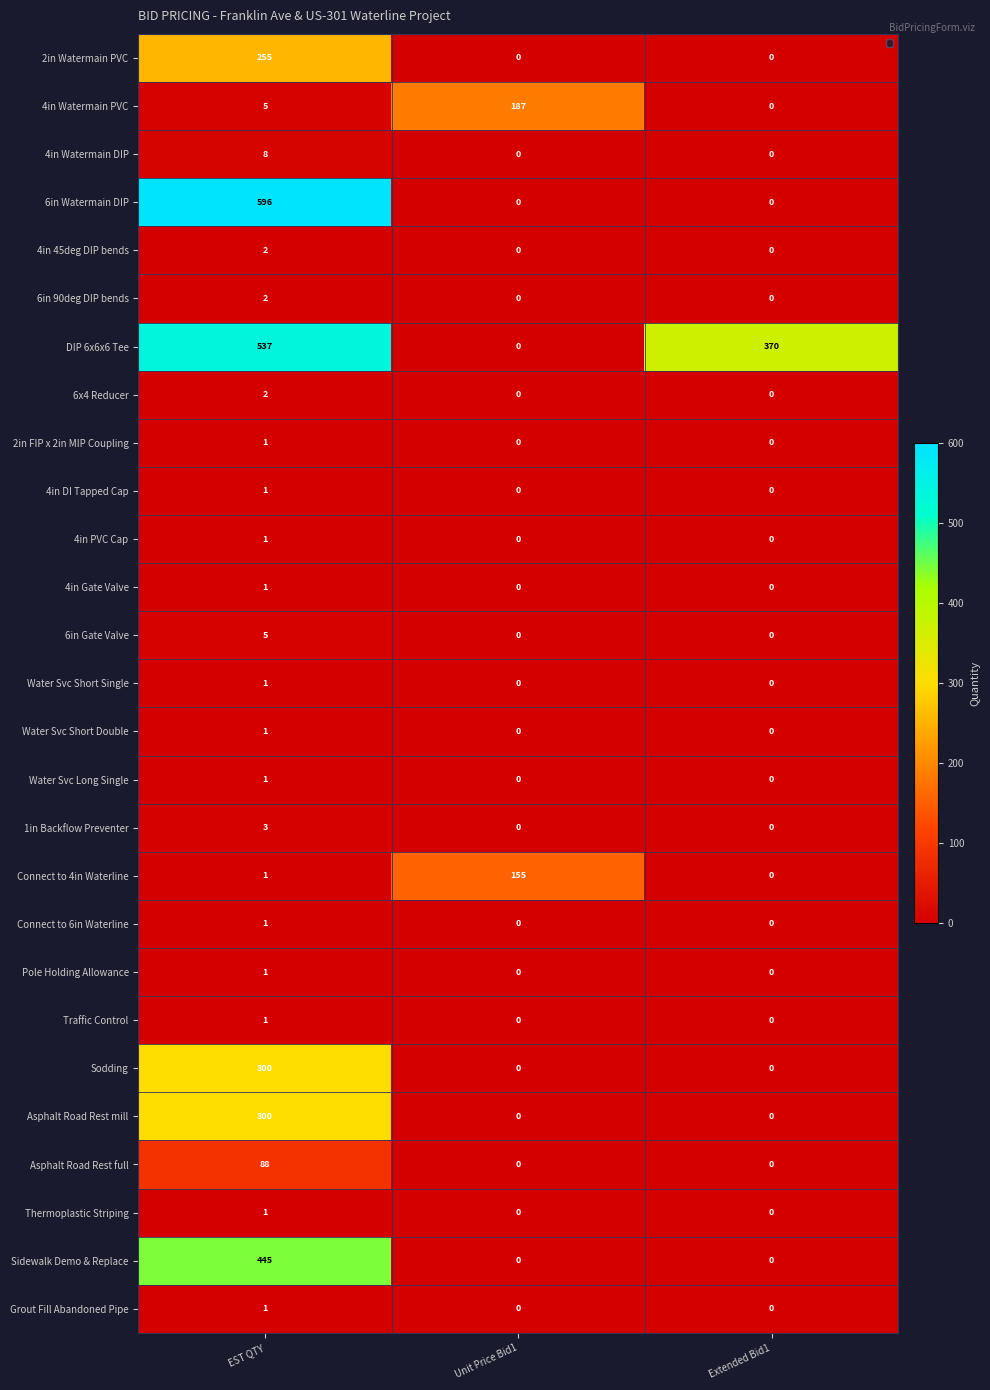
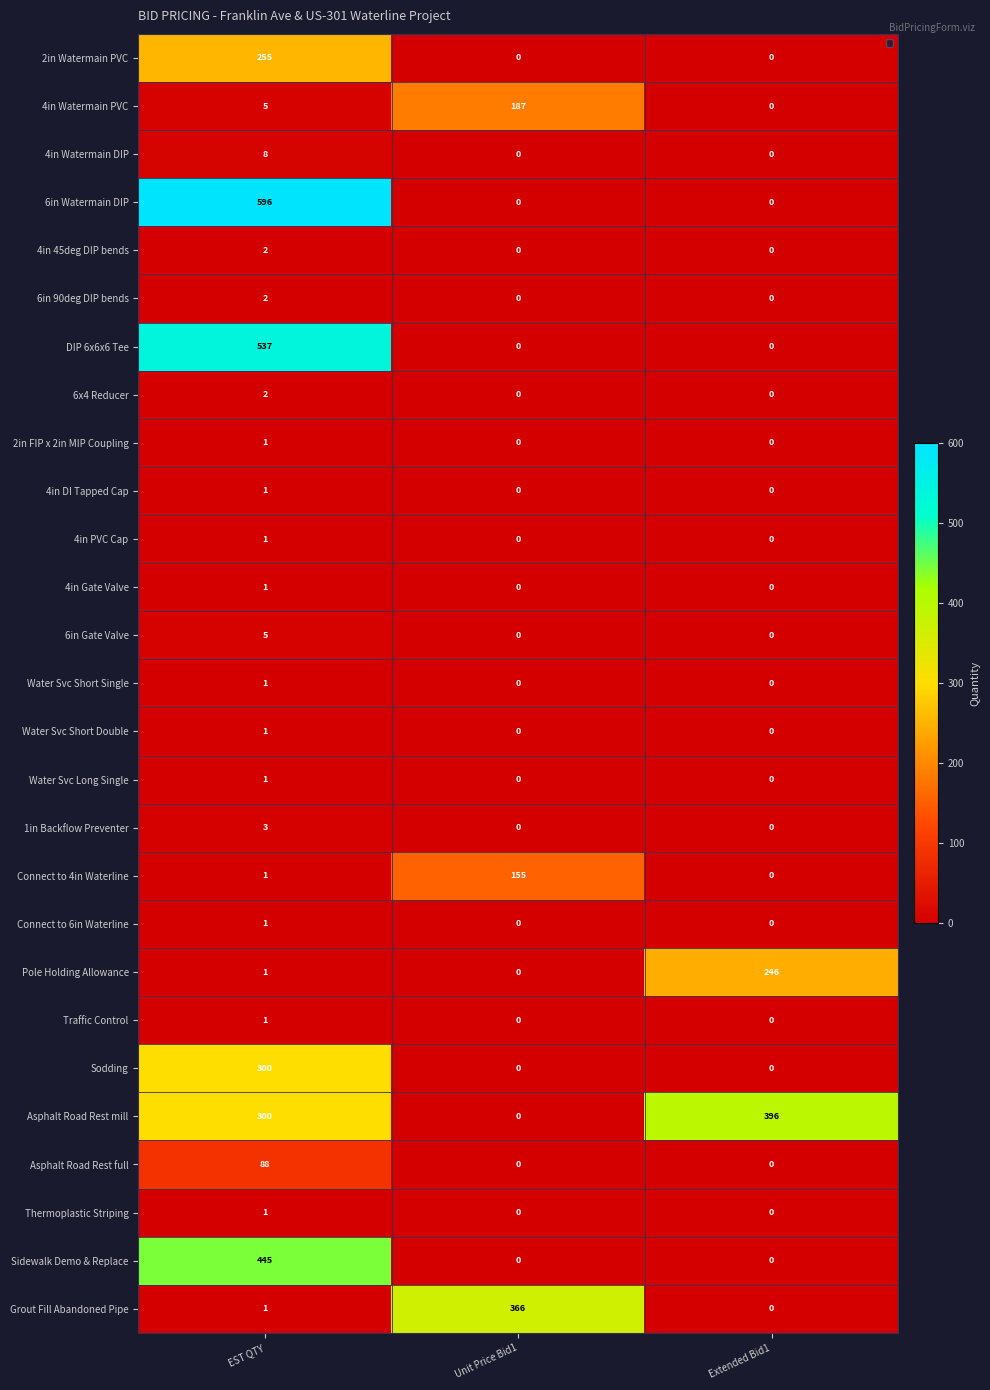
  {
    "2in Watermain PVC": {
      "EST QTY": 255,
      "Unit Price Bid1": 0,
      "Extended Bid1": 0
    },
    "4in Watermain PVC": {
      "EST QTY": 5,
      "Unit Price Bid1": 187,
      "Extended Bid1": 0
    },
    "4in Watermain DIP": {
      "EST QTY": 8,
      "Unit Price Bid1": 0,
      "Extended Bid1": 0
    },
    "6in Watermain DIP": {
      "EST QTY": 596,
      "Unit Price Bid1": 0,
      "Extended Bid1": 0
    },
    "4in 45deg DIP bends": {
      "EST QTY": 2,
      "Unit Price Bid1": 0,
      "Extended Bid1": 0
    },
    "6in 90deg DIP bends": {
      "EST QTY": 2,
      "Unit Price Bid1": 0,
      "Extended Bid1": 0
    },
    "DIP 6x6x6 Tee": {
      "EST QTY": 537,
      "Unit Price Bid1": 0,
-     "Extended Bid1": 370
+     "Extended Bid1": 0
    },
    "6x4 Reducer": {
      "EST QTY": 2,
      "Unit Price Bid1": 0,
      "Extended Bid1": 0
    },
    "2in FIP x 2in MIP Coupling": {
      "EST QTY": 1,
      "Unit Price Bid1": 0,
      "Extended Bid1": 0
    },
    "4in DI Tapped Cap": {
      "EST QTY": 1,
      "Unit Price Bid1": 0,
      "Extended Bid1": 0
    },
    "4in PVC Cap": {
      "EST QTY": 1,
      "Unit Price Bid1": 0,
      "Extended Bid1": 0
    },
    "4in Gate Valve": {
      "EST QTY": 1,
      "Unit Price Bid1": 0,
      "Extended Bid1": 0
    },
    "6in Gate Valve": {
      "EST QTY": 5,
      "Unit Price Bid1": 0,
      "Extended Bid1": 0
    },
    "Water Svc Short Single": {
      "EST QTY": 1,
      "Unit Price Bid1": 0,
      "Extended Bid1": 0
    },
    "Water Svc Short Double": {
      "EST QTY": 1,
      "Unit Price Bid1": 0,
      "Extended Bid1": 0
    },
    "Water Svc Long Single": {
      "EST QTY": 1,
      "Unit Price Bid1": 0,
      "Extended Bid1": 0
    },
    "1in Backflow Preventer": {
      "EST QTY": 3,
      "Unit Price Bid1": 0,
      "Extended Bid1": 0
    },
    "Connect to 4in Waterline": {
      "EST QTY": 1,
      "Unit Price Bid1": 155,
      "Extended Bid1": 0
    },
    "Connect to 6in Waterline": {
      "EST QTY": 1,
      "Unit Price Bid1": 0,
      "Extended Bid1": 0
    },
    "Pole Holding Allowance": {
      "EST QTY": 1,
      "Unit Price Bid1": 0,
-     "Extended Bid1": 0
+     "Extended Bid1": 246
    },
    "Traffic Control": {
      "EST QTY": 1,
      "Unit Price Bid1": 0,
      "Extended Bid1": 0
    },
    "Sodding": {
      "EST QTY": 300,
      "Unit Price Bid1": 0,
      "Extended Bid1": 0
    },
    "Asphalt Road Rest mill": {
      "EST QTY": 300,
      "Unit Price Bid1": 0,
-     "Extended Bid1": 0
+     "Extended Bid1": 396
    },
    "Asphalt Road Rest full": {
      "EST QTY": 88,
      "Unit Price Bid1": 0,
      "Extended Bid1": 0
    },
    "Thermoplastic Striping": {
      "EST QTY": 1,
      "Unit Price Bid1": 0,
      "Extended Bid1": 0
    },
    "Sidewalk Demo & Replace": {
      "EST QTY": 445,
      "Unit Price Bid1": 0,
      "Extended Bid1": 0
    },
    "Grout Fill Abandoned Pipe": {
      "EST QTY": 1,
-     "Unit Price Bid1": 0,
+     "Unit Price Bid1": 366,
      "Extended Bid1": 0
    }
  }
